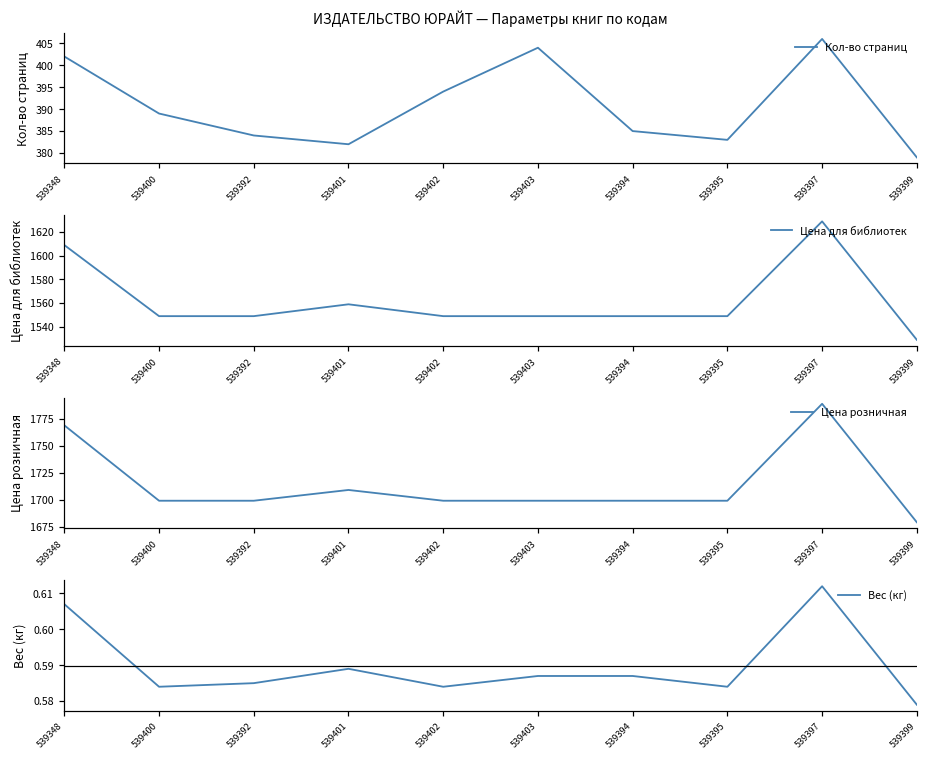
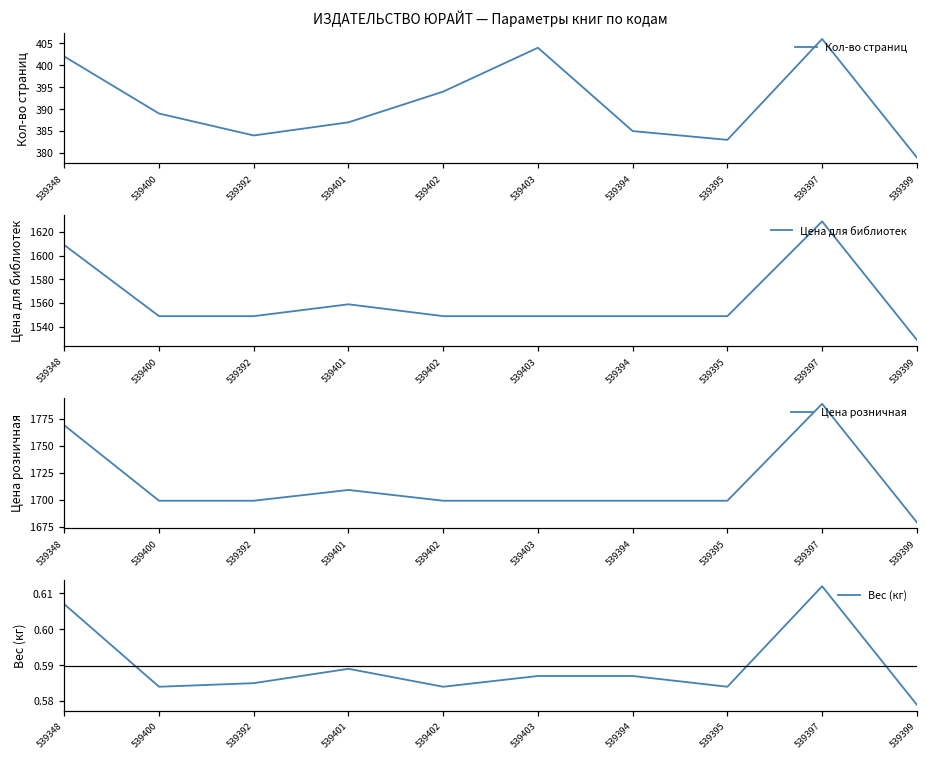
  {
    "ИЗДАТЕЛЬСТВО ЮРАЙТ — Параметры книг по кодам": {
      "539348": 402,
      "539400": 389,
      "539392": 384,
-     "539401": 382,
+     "539401": 387,
      "539402": 394,
      "539403": 404,
      "539394": 385,
      "539395": 383,
      "539397": 406,
      "539399": 379
    }
  }
